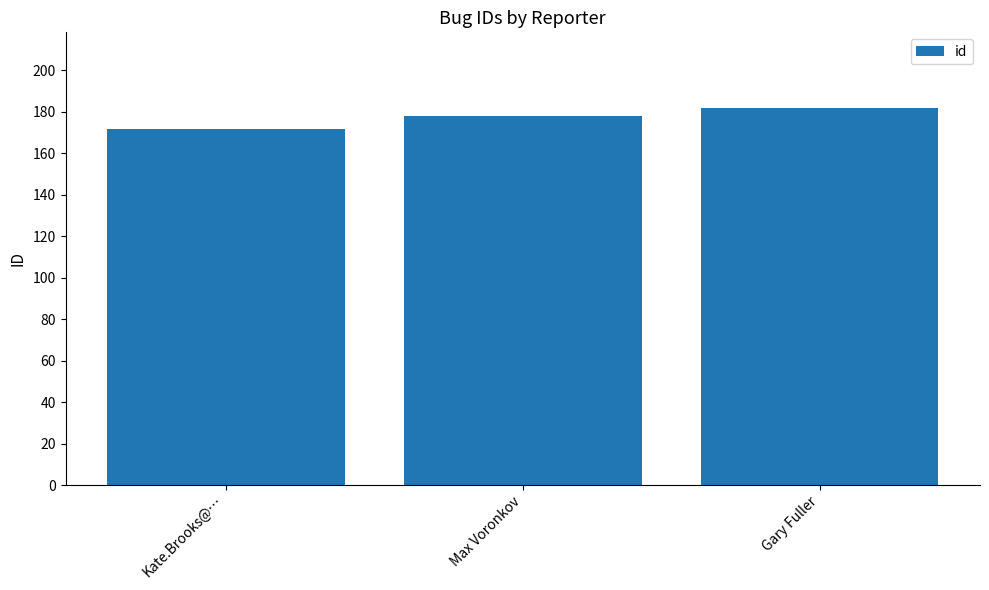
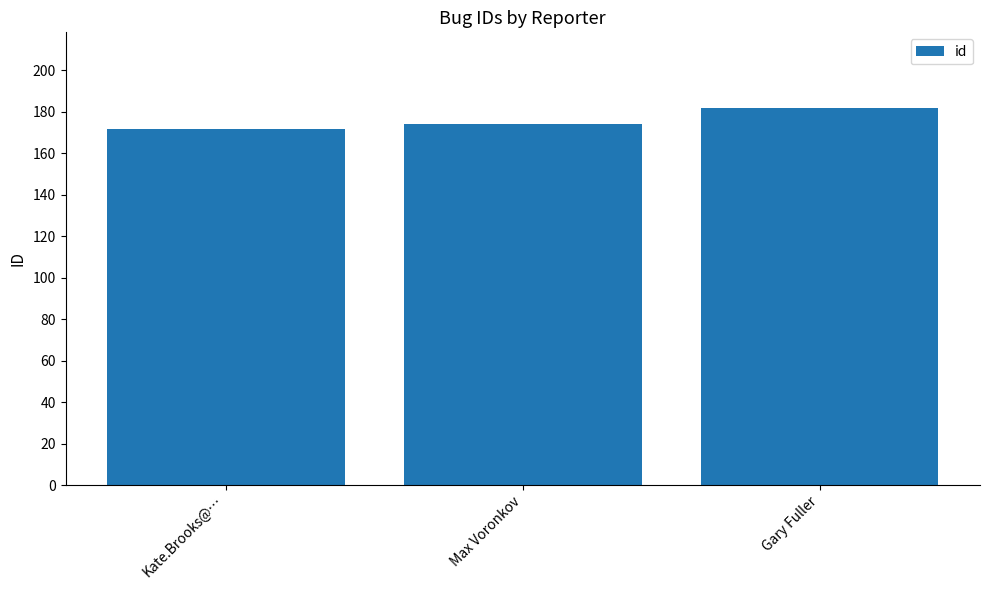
  {
    "Kate.Brooks@…": 172,
-   "Max Voronkov": 178,
+   "Max Voronkov": 174,
    "Gary Fuller": 182
  }
